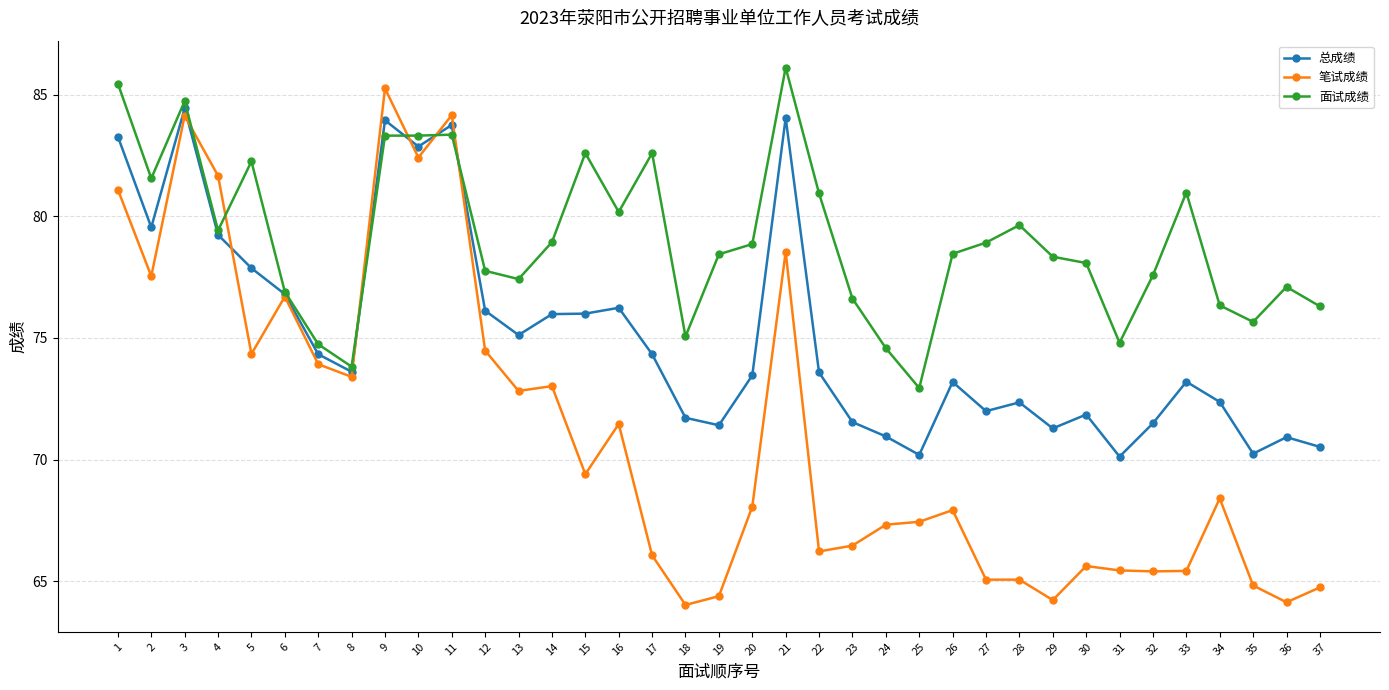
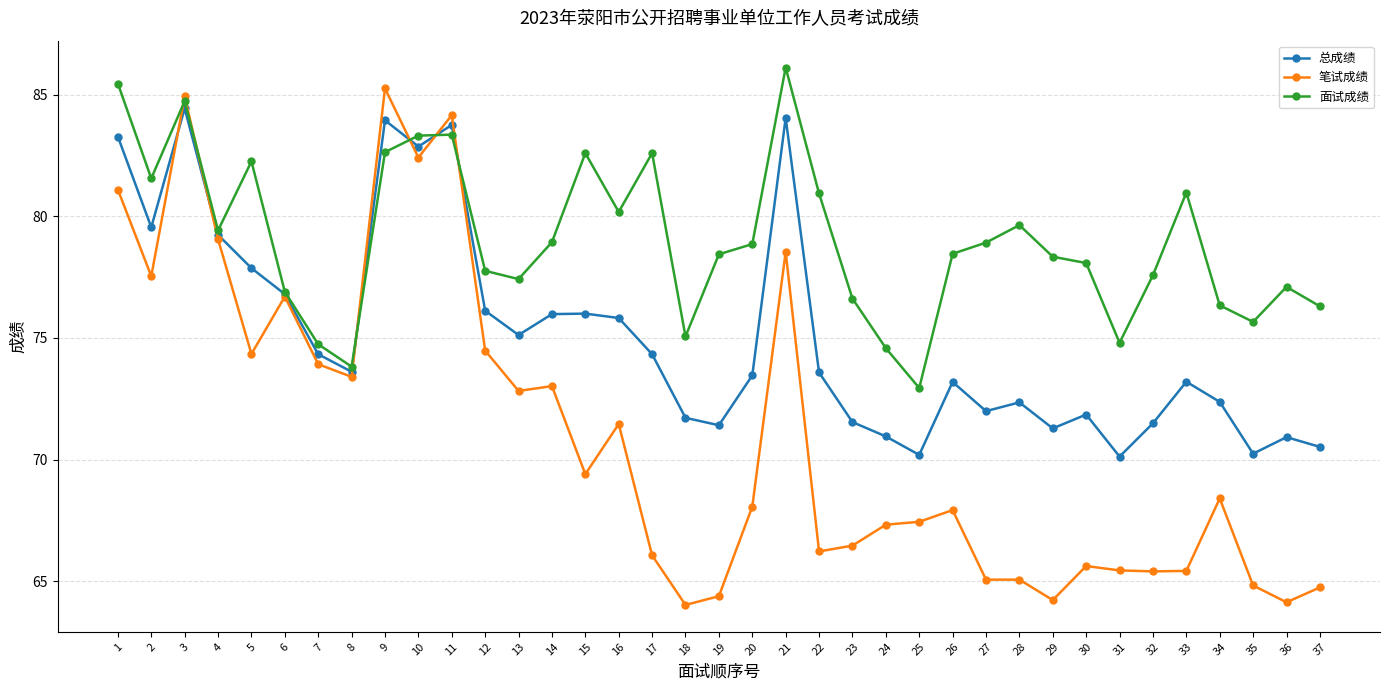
  {
    "总成绩": {
      "1": 83.3,
      "2": 79.6,
      "3": 84.4,
      "4": 79.2,
      "5": 77.9,
      "7": 74.3,
      "8": 73.6,
      "9": 84.0,
      "10": 82.9,
      "11": 83.8,
      "12": 76.1,
      "13": 75.1,
      "14": 76.0,
      "15": 76.0,
-     "16": 76.2,
+     "16": 75.8,
      "17": 74.3,
      "18": 71.7,
      "19": 71.4,
      "20": 73.5,
      "21": 84.1,
      "22": 73.6,
      "23": 71.5,
      "24": 71.0,
      "25": 70.2,
      "26": 73.2,
      "27": 72.0,
      "28": 72.4,
      "29": 71.3,
      "30": 71.9,
      "31": 70.1,
      "32": 71.5,
      "33": 73.2,
      "34": 72.4,
      "35": 70.2,
      "36": 70.9,
      "37": 70.5
    },
    "笔试成绩": {
      "1": 81.1,
      "2": 77.5,
-     "3": 84.1,
-     "4": 81.7,
+     "3": 84.9,
+     "4": 79.1,
      "5": 74.3,
      "7": 73.9,
      "8": 73.4,
      "9": 85.3,
      "10": 82.4,
      "11": 84.2,
      "12": 74.5,
      "13": 72.8,
      "14": 73.0,
      "15": 69.4,
      "16": 71.5,
      "17": 66.1,
      "18": 64.0,
      "19": 64.4,
      "20": 68.1,
      "21": 78.5,
      "22": 66.2,
      "23": 66.5,
      "24": 67.3,
      "25": 67.4,
      "26": 67.9,
      "27": 65.1,
      "28": 65.1,
      "29": 64.2,
      "30": 65.6,
      "31": 65.4,
      "32": 65.4,
      "33": 65.4,
      "34": 68.4,
      "35": 64.8,
      "36": 64.1,
      "37": 64.7
    },
    "面试成绩": {
      "1": 85.5,
      "2": 81.6,
      "3": 84.7,
      "4": 79.4,
      "5": 82.3,
      "7": 74.7,
      "8": 73.8,
-     "9": 83.3,
+     "9": 82.6,
      "10": 83.3,
      "11": 83.4,
      "12": 77.8,
      "13": 77.4,
      "14": 78.9,
      "15": 82.6,
      "16": 80.2,
      "17": 82.6,
      "18": 75.1,
      "19": 78.4,
      "20": 78.9,
      "21": 86.1,
      "22": 80.9,
      "23": 76.6,
      "24": 74.6,
      "25": 72.9,
      "26": 78.5,
      "27": 78.9,
      "28": 79.6,
      "29": 78.3,
      "30": 78.1,
      "31": 74.8,
      "32": 77.6,
      "33": 81.0,
      "34": 76.3,
      "35": 75.7,
      "36": 77.1,
      "37": 76.3
    }
  }
